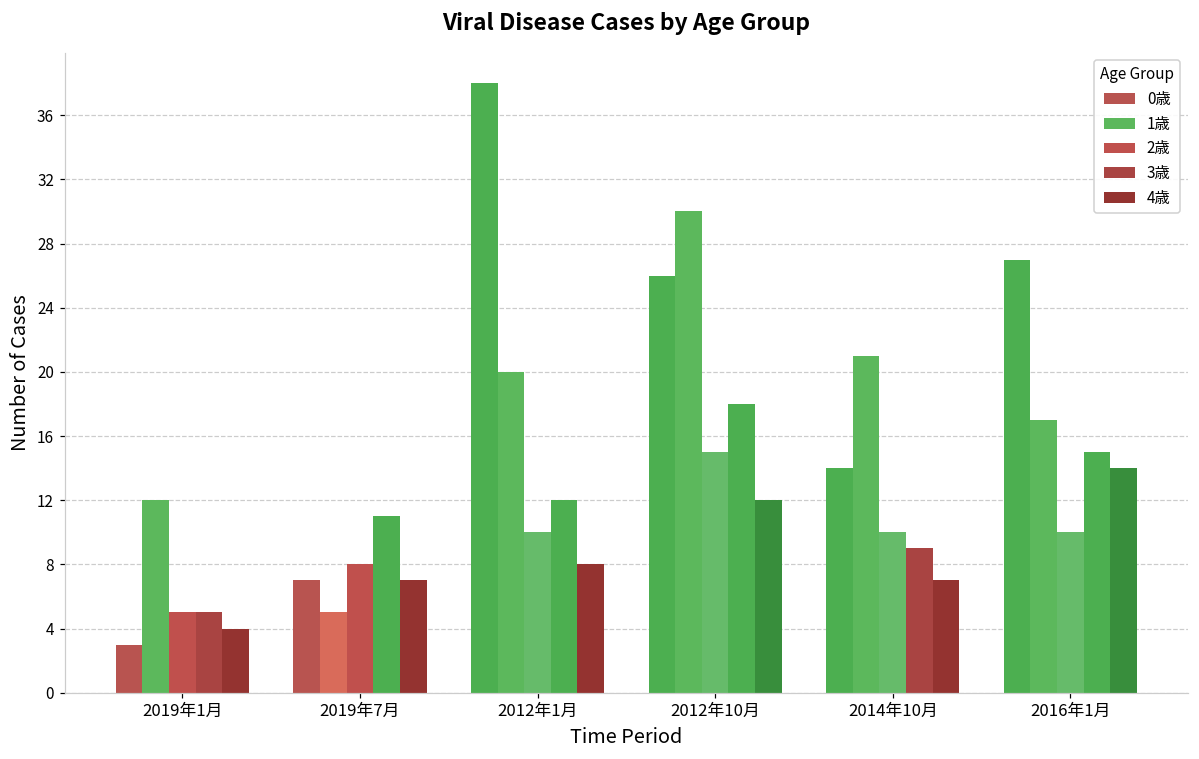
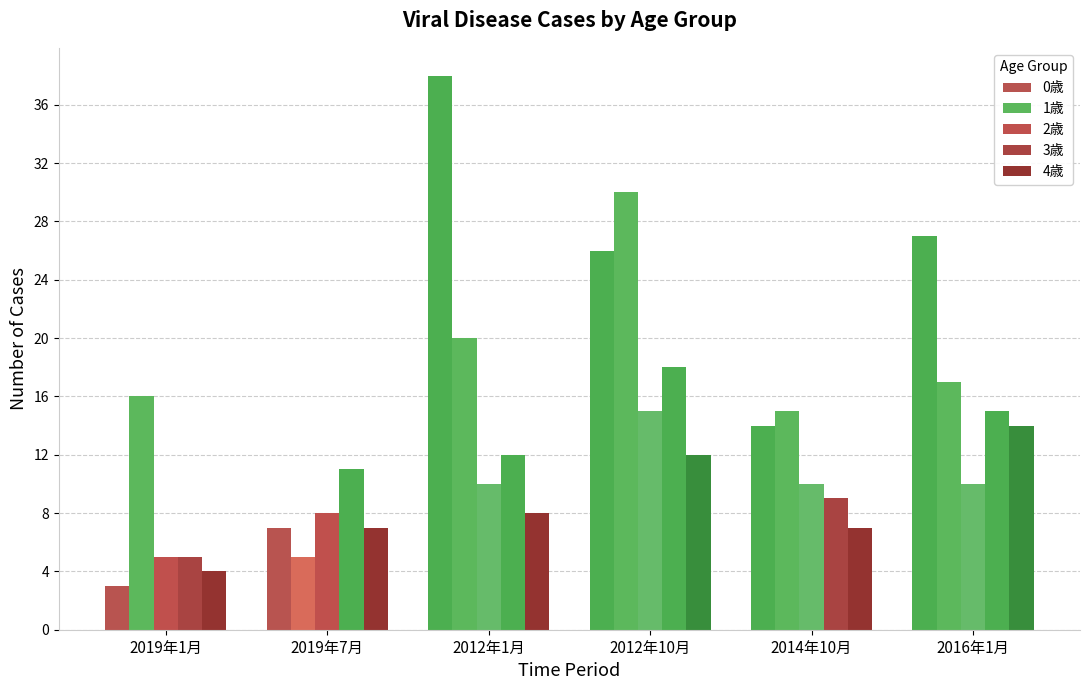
  {
    "1歳": {
-     "2019年1月": 12,
+     "2019年1月": 16,
      "2019年7月": 5,
      "2012年1月": 20,
      "2012年10月": 30,
-     "2014年10月": 21,
+     "2014年10月": 15,
      "2016年1月": 17
    }
  }
